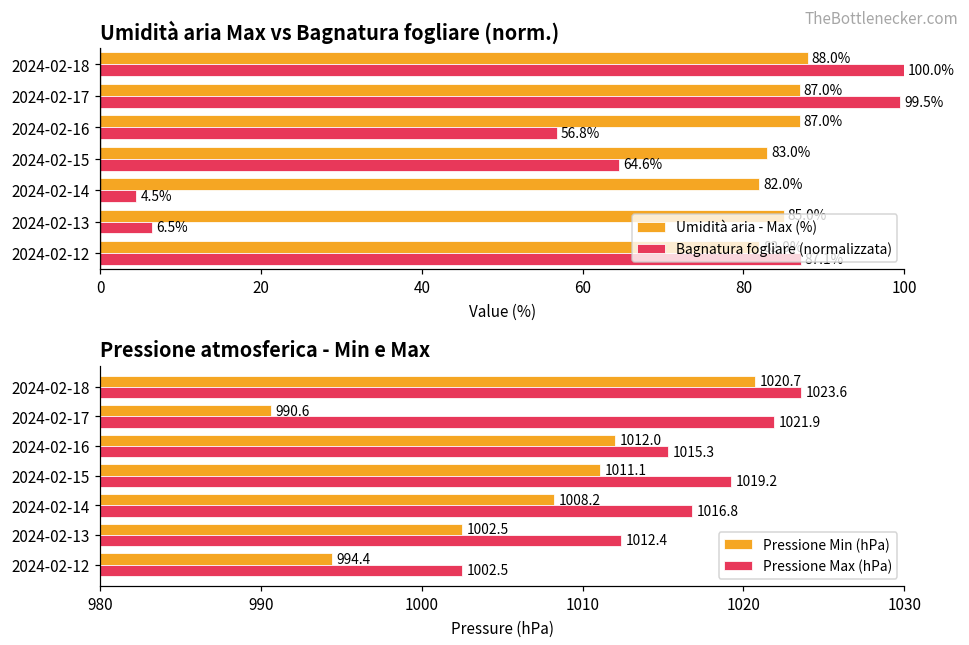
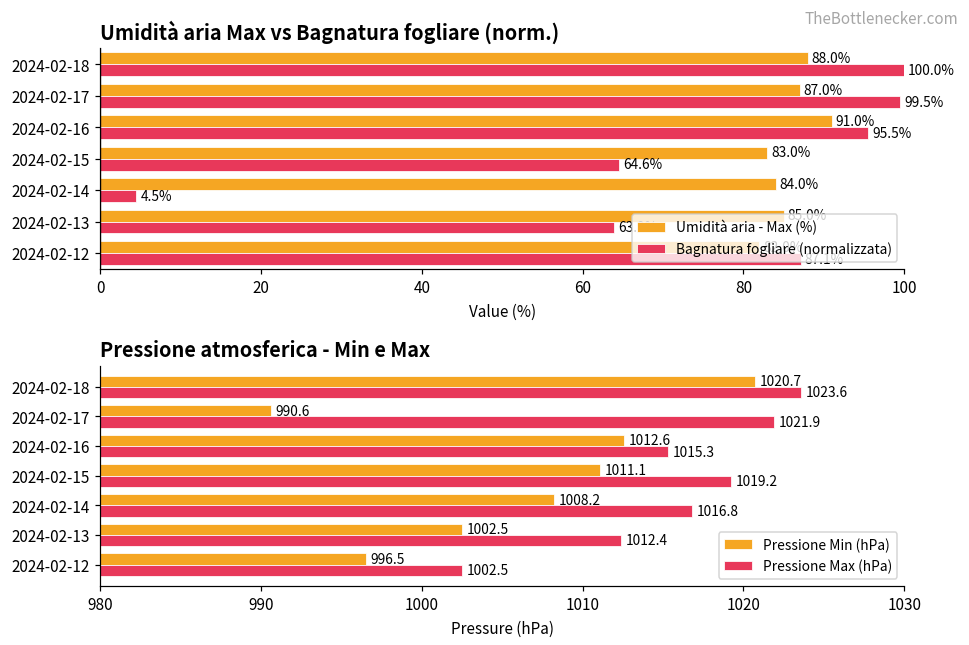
  {
    "Umidità aria Max vs Bagnatura fogliare (norm.)": {
      "Umidità aria - Max (%)": {
        "2024-02-18": "88.0%",
        "2024-02-17": "87.0%",
-       "2024-02-16": "87.0%",
+       "2024-02-16": "91.0%",
        "2024-02-15": "83.0%",
-       "2024-02-14": "82.0%"
+       "2024-02-14": "84.0%"
      },
      "Bagnatura fogliare (normalizzata)": {
        "2024-02-18": "100.0%",
        "2024-02-17": "99.5%",
-       "2024-02-16": "56.8%",
+       "2024-02-16": "95.5%",
        "2024-02-15": "64.6%",
        "2024-02-14": "4.5%",
-       "2024-02-13": "6"
+       "2024-02-13": "64"
      }
    },
    "Pressione atmosferica - Min e Max": {
      "Pressione Min (hPa)": {
        "2024-02-18": "1020.7",
        "2024-02-17": "990.6",
-       "2024-02-16": "1012.0",
+       "2024-02-16": "1012.6",
        "2024-02-15": "1011.1",
        "2024-02-14": "1008.2",
        "2024-02-13": "1002.5",
-       "2024-02-12": "994.4"
+       "2024-02-12": "996.5"
      },
      "Pressione Max (hPa)": {
        "2024-02-18": "1023.6",
        "2024-02-17": "1021.9",
        "2024-02-16": "1015.3",
        "2024-02-15": "1019.2",
        "2024-02-14": "1016.8",
        "2024-02-13": "1012.4",
        "2024-02-12": "1002.5"
      }
    }
  }
